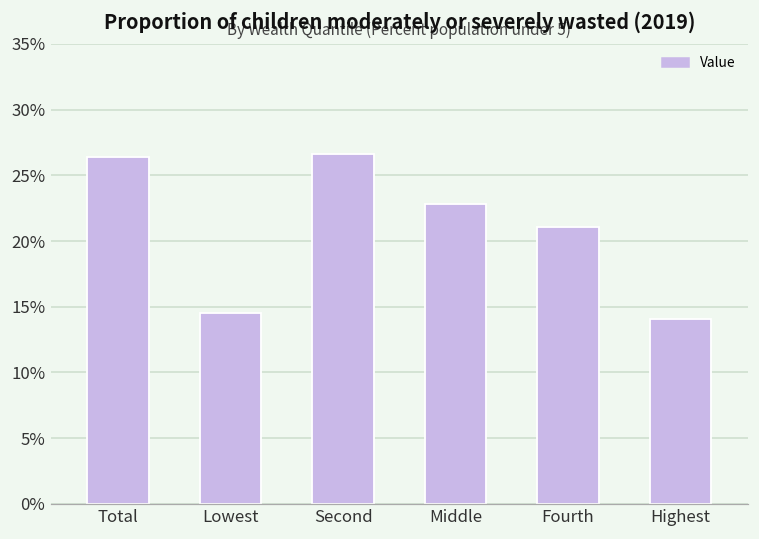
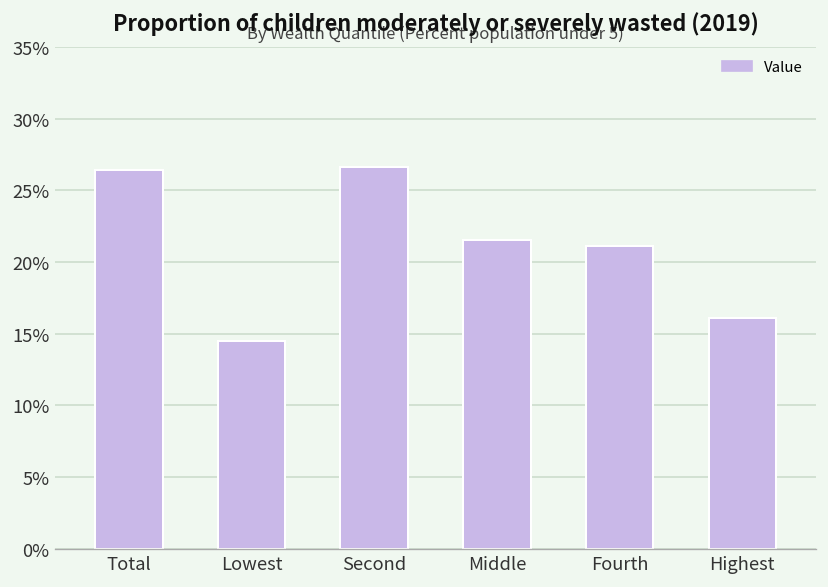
  {
    "Total": "26.4%",
    "Lowest": "14.5%",
    "Second": "26.6%",
-   "Middle": "22.8%",
+   "Middle": "21.5%",
    "Fourth": "21.1%",
-   "Highest": "14.1%"
+   "Highest": "16.1%"
  }
